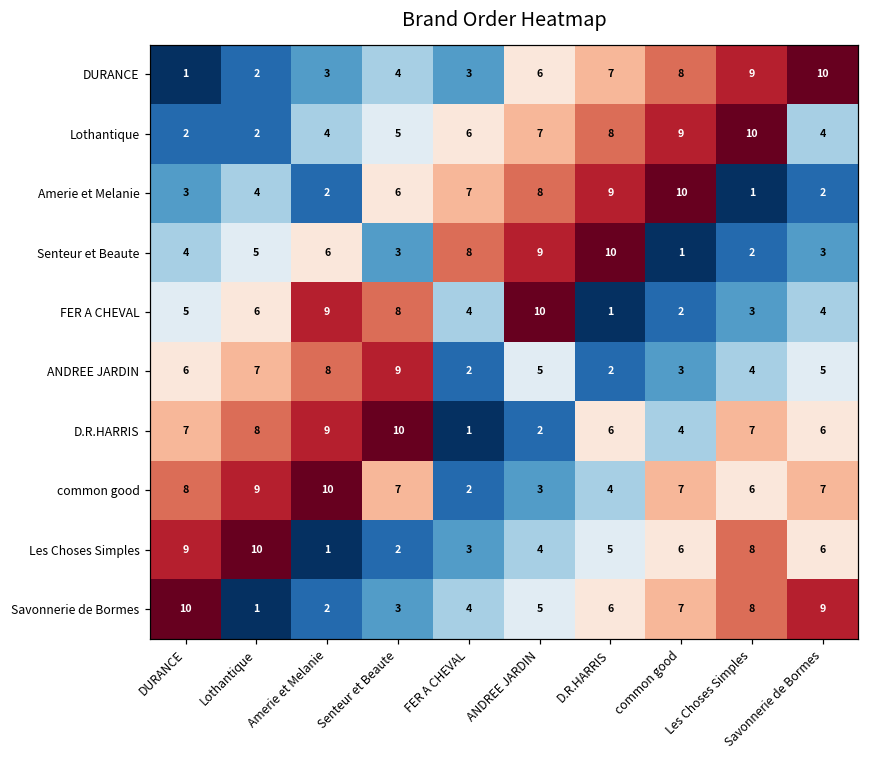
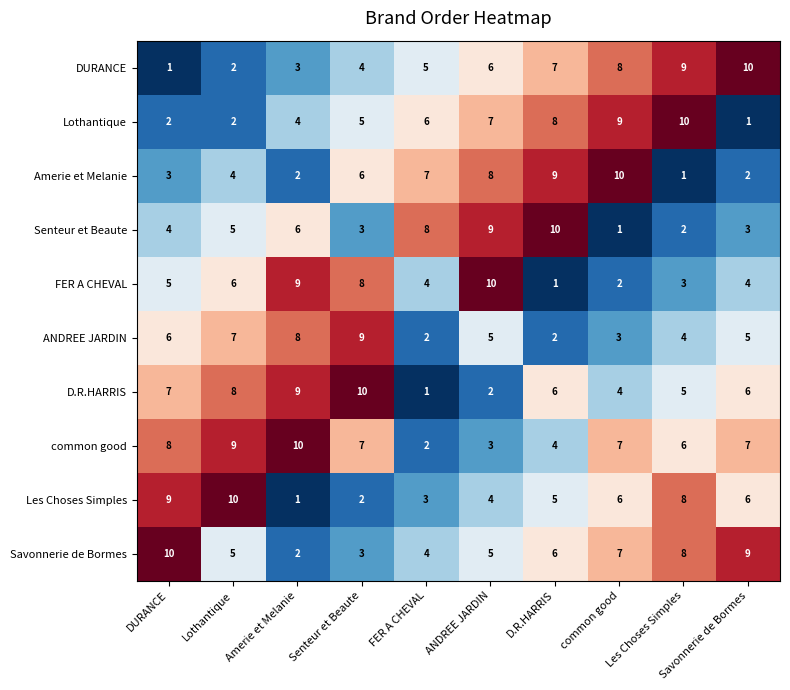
  {
    "DURANCE": {
      "DURANCE": 1,
      "Lothantique": 2,
      "Amerie et Melanie": 3,
      "Senteur et Beaute": 4,
-     "FER A CHEVAL": 3,
+     "FER A CHEVAL": 5,
      "ANDREE JARDIN": 6,
      "D.R.HARRIS": 7,
      "common good": 8,
      "Les Choses Simples": 9,
      "Savonnerie de Bormes": 10
    },
    "Lothantique": {
      "DURANCE": 2,
      "Lothantique": 2,
      "Amerie et Melanie": 4,
      "Senteur et Beaute": 5,
      "FER A CHEVAL": 6,
      "ANDREE JARDIN": 7,
      "D.R.HARRIS": 8,
      "common good": 9,
      "Les Choses Simples": 10,
-     "Savonnerie de Bormes": 4
+     "Savonnerie de Bormes": 1
    },
    "Amerie et Melanie": {
      "DURANCE": 3,
      "Lothantique": 4,
      "Amerie et Melanie": 2,
      "Senteur et Beaute": 6,
      "FER A CHEVAL": 7,
      "ANDREE JARDIN": 8,
      "D.R.HARRIS": 9,
      "common good": 10,
      "Les Choses Simples": 1,
      "Savonnerie de Bormes": 2
    },
    "Senteur et Beaute": {
      "DURANCE": 4,
      "Lothantique": 5,
      "Amerie et Melanie": 6,
      "Senteur et Beaute": 3,
      "FER A CHEVAL": 8,
      "ANDREE JARDIN": 9,
      "D.R.HARRIS": 10,
      "common good": 1,
      "Les Choses Simples": 2,
      "Savonnerie de Bormes": 3
    },
    "FER A CHEVAL": {
      "DURANCE": 5,
      "Lothantique": 6,
      "Amerie et Melanie": 9,
      "Senteur et Beaute": 8,
      "FER A CHEVAL": 4,
      "ANDREE JARDIN": 10,
      "D.R.HARRIS": 1,
      "common good": 2,
      "Les Choses Simples": 3,
      "Savonnerie de Bormes": 4
    },
    "ANDREE JARDIN": {
      "DURANCE": 6,
      "Lothantique": 7,
      "Amerie et Melanie": 8,
      "Senteur et Beaute": 9,
      "FER A CHEVAL": 2,
      "ANDREE JARDIN": 5,
      "D.R.HARRIS": 2,
      "common good": 3,
      "Les Choses Simples": 4,
      "Savonnerie de Bormes": 5
    },
    "D.R.HARRIS": {
      "DURANCE": 7,
      "Lothantique": 8,
      "Amerie et Melanie": 9,
      "Senteur et Beaute": 10,
      "FER A CHEVAL": 1,
      "ANDREE JARDIN": 2,
      "D.R.HARRIS": 6,
      "common good": 4,
-     "Les Choses Simples": 7,
+     "Les Choses Simples": 5,
      "Savonnerie de Bormes": 6
    },
    "common good": {
      "DURANCE": 8,
      "Lothantique": 9,
      "Amerie et Melanie": 10,
      "Senteur et Beaute": 7,
      "FER A CHEVAL": 2,
      "ANDREE JARDIN": 3,
      "D.R.HARRIS": 4,
      "common good": 7,
      "Les Choses Simples": 6,
      "Savonnerie de Bormes": 7
    },
    "Les Choses Simples": {
      "DURANCE": 9,
      "Lothantique": 10,
      "Amerie et Melanie": 1,
      "Senteur et Beaute": 2,
      "FER A CHEVAL": 3,
      "ANDREE JARDIN": 4,
      "D.R.HARRIS": 5,
      "common good": 6,
      "Les Choses Simples": 8,
      "Savonnerie de Bormes": 6
    },
    "Savonnerie de Bormes": {
      "DURANCE": 10,
-     "Lothantique": 1,
+     "Lothantique": 5,
      "Amerie et Melanie": 2,
      "Senteur et Beaute": 3,
      "FER A CHEVAL": 4,
      "ANDREE JARDIN": 5,
      "D.R.HARRIS": 6,
      "common good": 7,
      "Les Choses Simples": 8,
      "Savonnerie de Bormes": 9
    }
  }
